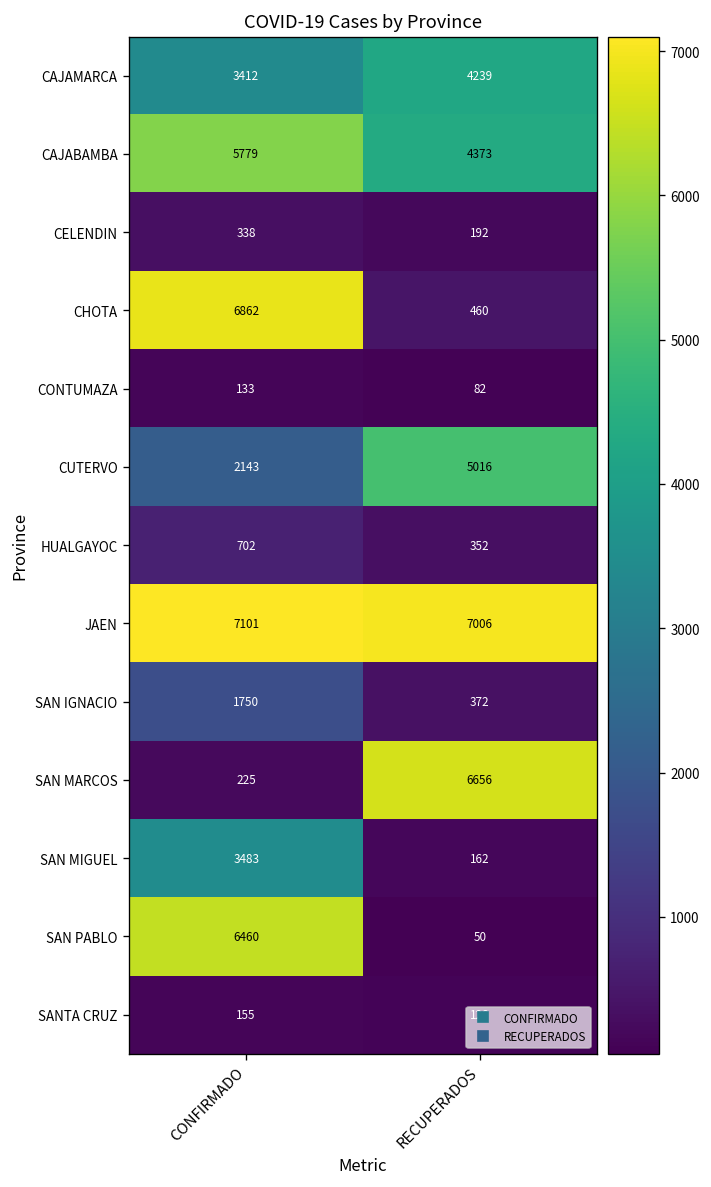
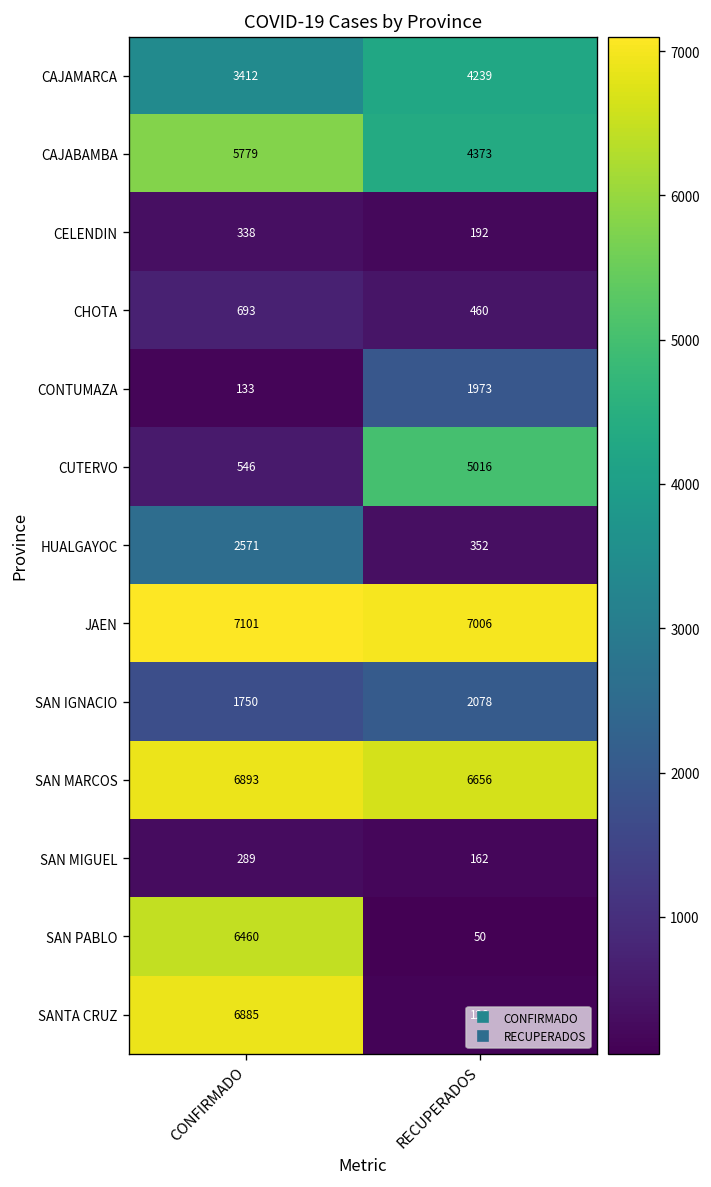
  {
    "CAJAMARCA": {
      "CONFIRMADO": 3412,
      "RECUPERADOS": 4239
    },
    "CAJABAMBA": {
      "CONFIRMADO": 5779,
      "RECUPERADOS": 4373
    },
    "CELENDIN": {
      "CONFIRMADO": 338,
      "RECUPERADOS": 192
    },
    "CHOTA": {
-     "CONFIRMADO": 6862,
+     "CONFIRMADO": 693,
      "RECUPERADOS": 460
    },
    "CONTUMAZA": {
      "CONFIRMADO": 133,
-     "RECUPERADOS": 82
+     "RECUPERADOS": 1973
    },
    "CUTERVO": {
-     "CONFIRMADO": 2143,
+     "CONFIRMADO": 546,
      "RECUPERADOS": 5016
    },
    "HUALGAYOC": {
-     "CONFIRMADO": 702,
+     "CONFIRMADO": 2571,
      "RECUPERADOS": 352
    },
    "JAEN": {
      "CONFIRMADO": 7101,
      "RECUPERADOS": 7006
    },
    "SAN IGNACIO": {
      "CONFIRMADO": 1750,
-     "RECUPERADOS": 372
+     "RECUPERADOS": 2078
    },
    "SAN MARCOS": {
-     "CONFIRMADO": 225,
+     "CONFIRMADO": 6893,
      "RECUPERADOS": 6656
    },
    "SAN MIGUEL": {
-     "CONFIRMADO": 3483,
+     "CONFIRMADO": 289,
      "RECUPERADOS": 162
    },
    "SAN PABLO": {
      "CONFIRMADO": 6460,
      "RECUPERADOS": 50
    },
    "SANTA CRUZ": {
-     "CONFIRMADO": 155
+     "CONFIRMADO": 6885
    }
  }
